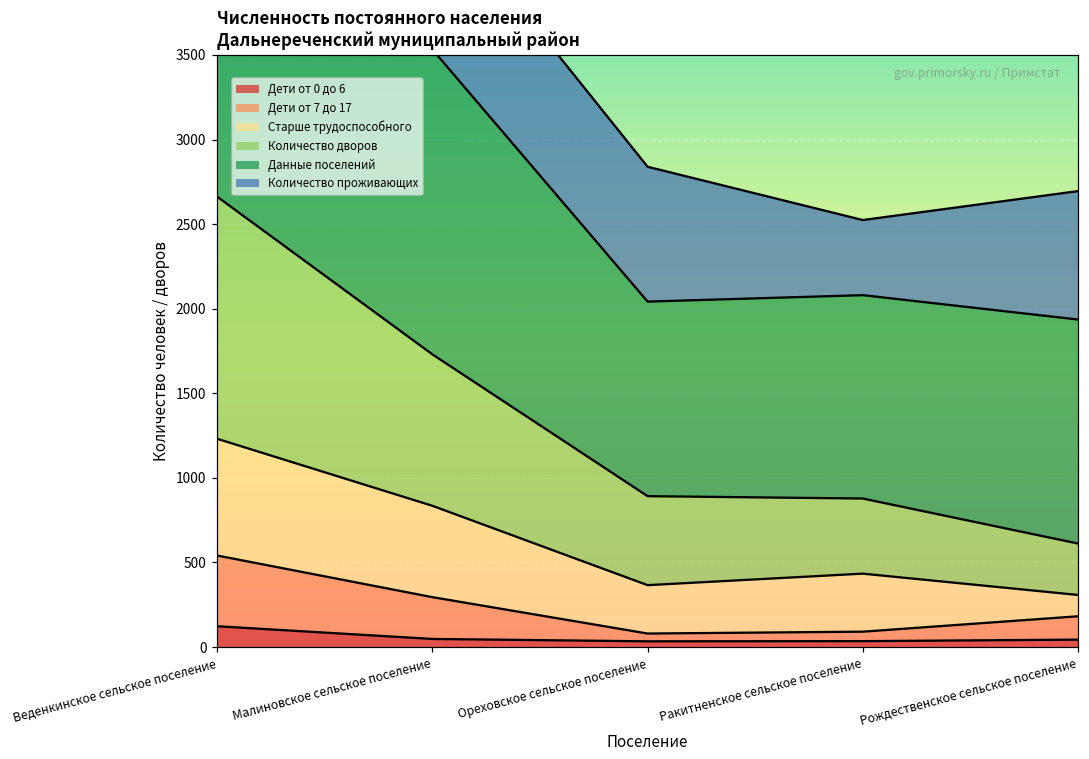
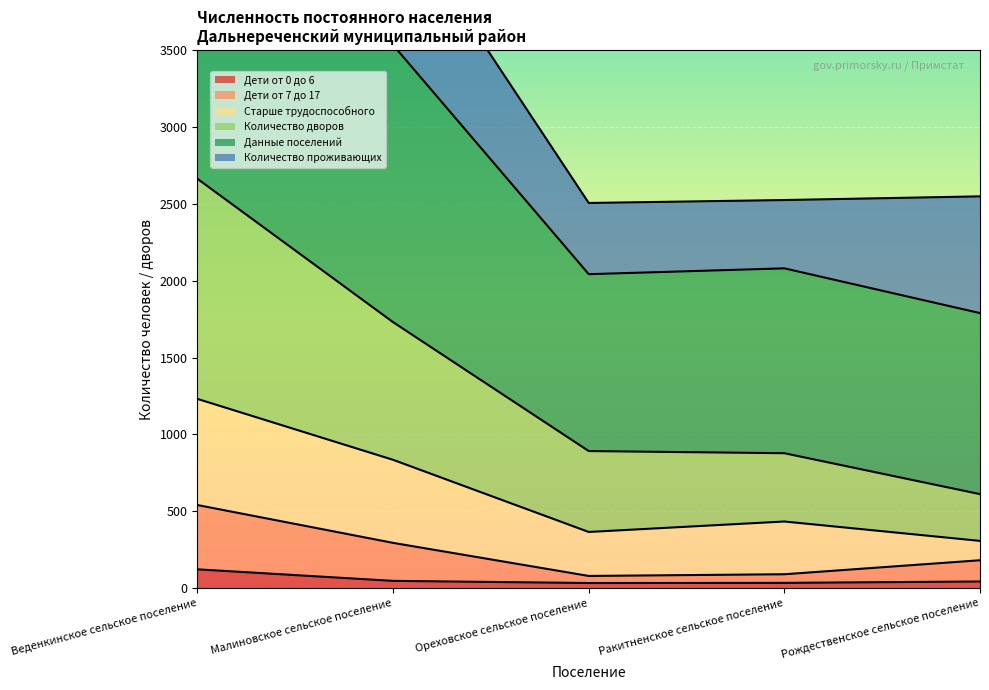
  {
    "Дети от 0 до 6": {
      "Веденкинское сельское поселение": 120,
      "Малиновское сельское поселение": 50,
      "Ореховское сельское поселение": 30,
      "Ракитненское сельское поселение": 40,
      "Рождественское сельское поселение": 40
    },
    "Дети от 7 до 17": {
      "Веденкинское сельское поселение": 420,
      "Малиновское сельское поселение": 250,
      "Ореховское сельское поселение": 50,
      "Ракитненское сельское поселение": 60,
      "Рождественское сельское поселение": 140
    },
    "Старше трудоспособного": {
      "Веденкинское сельское поселение": 690,
      "Малиновское сельское поселение": 540,
      "Ореховское сельское поселение": 290,
      "Ракитненское сельское поселение": 340,
      "Рождественское сельское поселение": 130
    },
    "Количество дворов": {
      "Веденкинское сельское поселение": 1430,
      "Малиновское сельское поселение": 900,
      "Ореховское сельское поселение": 530,
      "Ракитненское сельское поселение": 440,
      "Рождественское сельское поселение": 300
    },
    "Данные поселений": {
      "Ореховское сельское поселение": 1150,
      "Ракитненское сельское поселение": 1200,
-     "Рождественское сельское поселение": 1320
+     "Рождественское сельское поселение": 1180
    },
    "Количество проживающих": {
-     "Ореховское сельское поселение": 800,
+     "Ореховское сельское поселение": 460,
      "Ракитненское сельское поселение": 440,
      "Рождественское сельское поселение": 760
    }
  }
